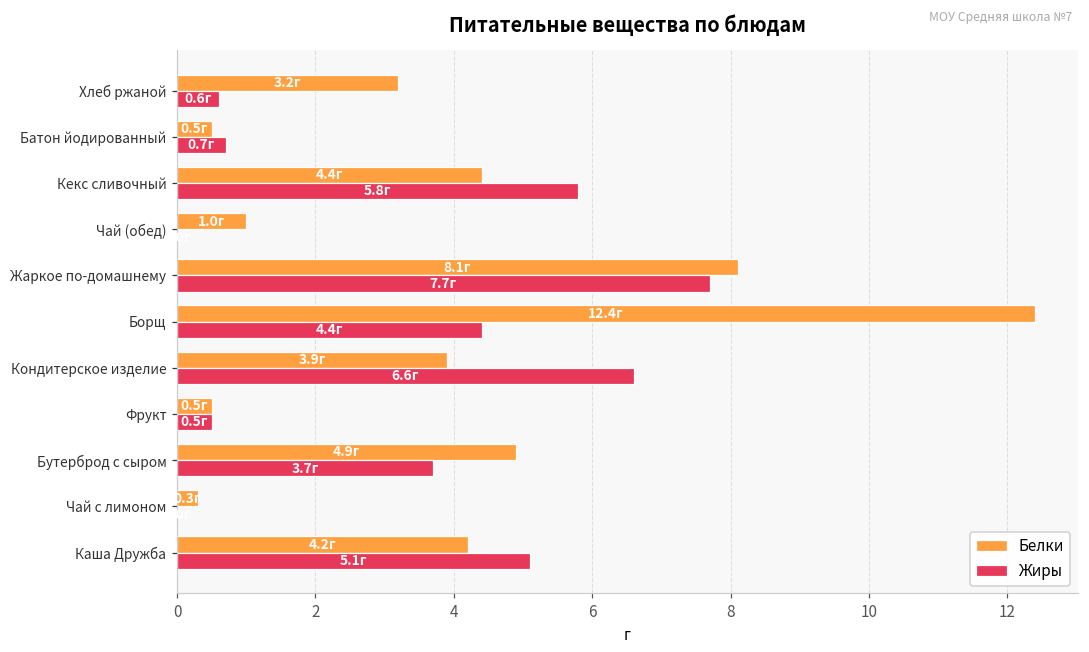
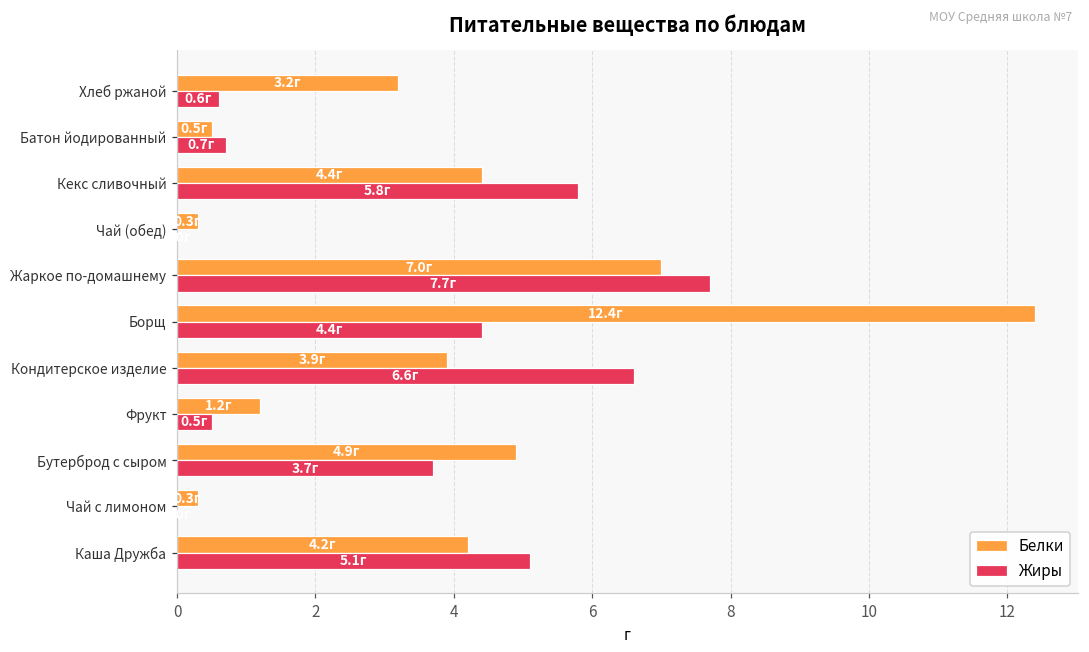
  {
    "Белки": {
      "Хлеб ржаной": "3.2г",
      "Батон йодированный": "0.5г",
      "Кекс сливочный": "4.4г",
-     "Чай (обед)": "1.0г",
-     "Жаркое по-домашнему": "8.1г",
+     "Чай (обед)": "0.3г",
+     "Жаркое по-домашнему": "7.0г",
      "Борщ": "12.4г",
      "Кондитерское изделие": "3.9г",
-     "Фрукт": "0.5г",
+     "Фрукт": "1.2г",
      "Бутерброд с сыром": "4.9г",
      "Чай с лимоном": "0.3г",
      "Каша Дружба": "4.2г"
    },
    "Жиры": {
      "Хлеб ржаной": "0.6г",
      "Батон йодированный": "0.7г",
      "Кекс сливочный": "5.8г",
      "Жаркое по-домашнему": "7.7г",
      "Борщ": "4.4г",
      "Кондитерское изделие": "6.6г",
      "Фрукт": "0.5г",
      "Бутерброд с сыром": "3.7г",
      "Каша Дружба": "5.1г"
    }
  }
